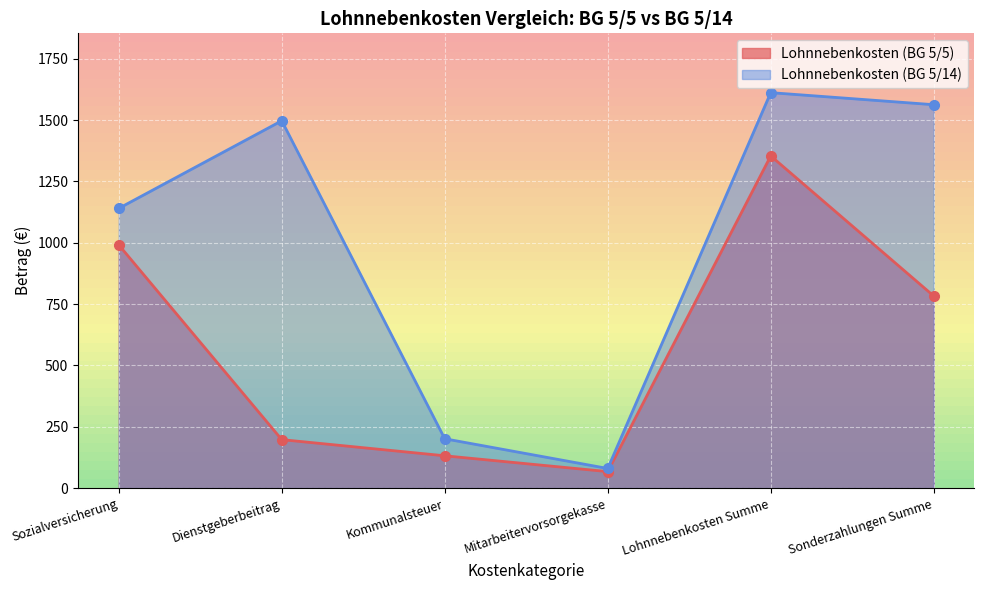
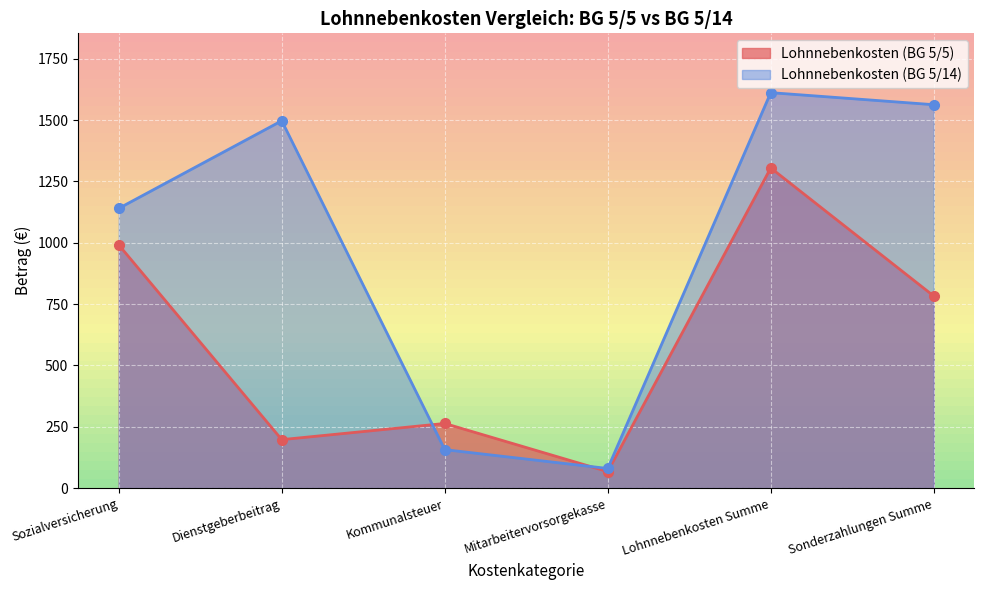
  {
    "Lohnnebenkosten (BG 5/5)": {
      "Sozialversicherung": 990,
      "Dienstgeberbeitrag": 200,
-     "Kommunalsteuer": 130,
+     "Kommunalsteuer": 260,
      "Mitarbeitervorsorgekasse": 70,
-     "Lohnnebenkosten Summe": 1350,
+     "Lohnnebenkosten Summe": 1300,
      "Sonderzahlungen Summe": 780
    },
    "Lohnnebenkosten (BG 5/14)": {
      "Sozialversicherung": 1140,
      "Dienstgeberbeitrag": 1500,
-     "Kommunalsteuer": 200,
+     "Kommunalsteuer": 160,
      "Mitarbeitervorsorgekasse": 80,
      "Lohnnebenkosten Summe": 1610,
      "Sonderzahlungen Summe": 1560
    }
  }
